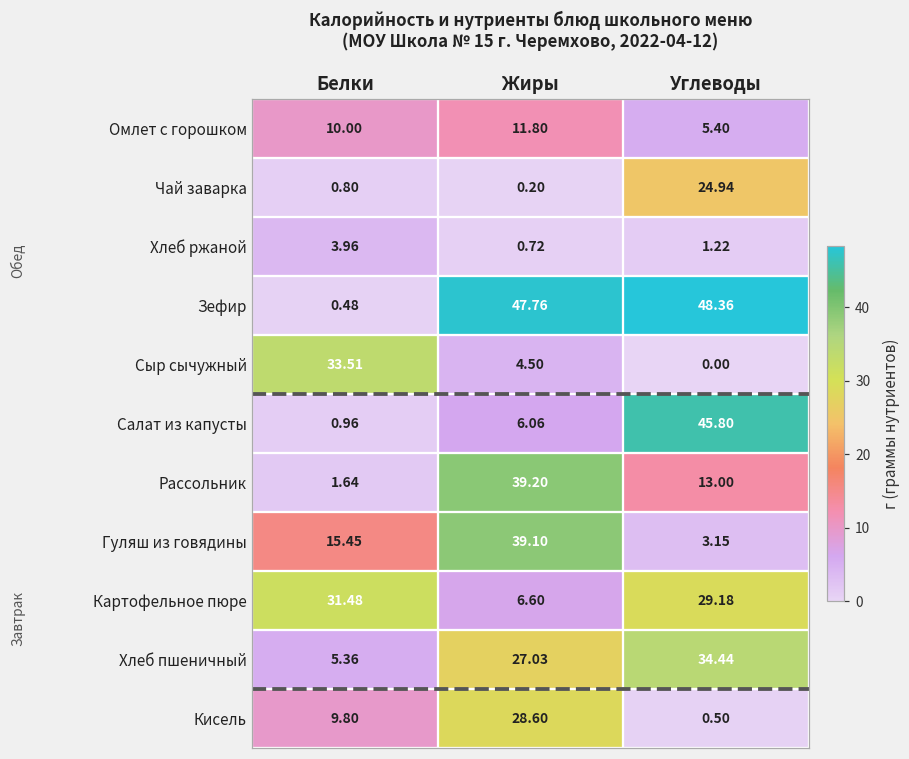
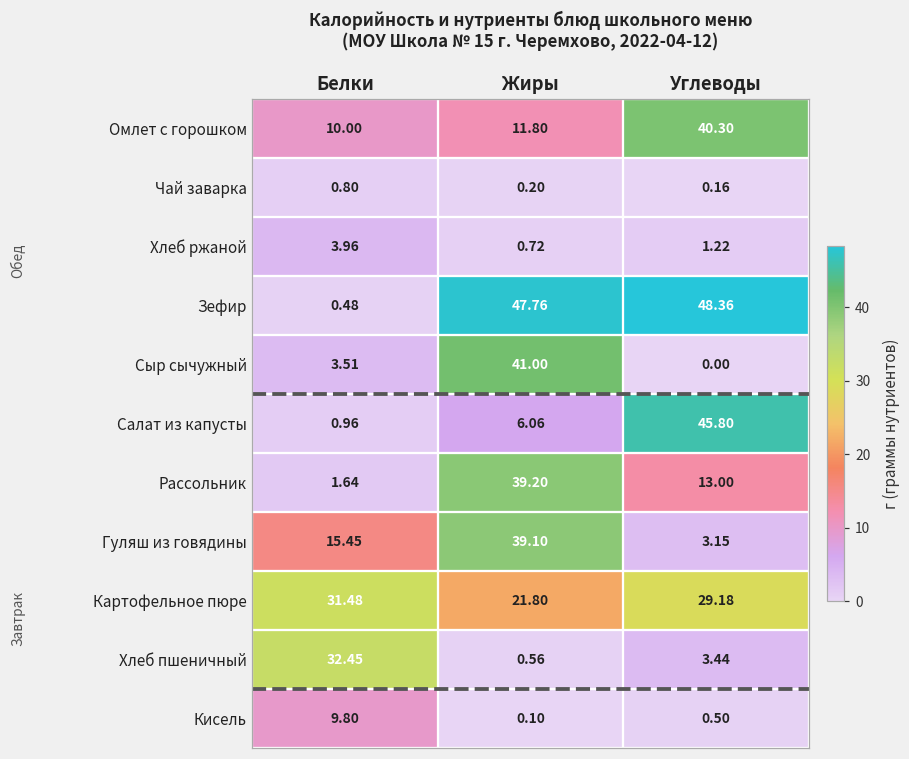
  {
    "Омлет с горошком": {
      "Белки": 10.00,
      "Жиры": 11.80,
-     "Углеводы": 5.40
+     "Углеводы": 40.30
    },
    "Чай заварка": {
      "Белки": 0.80,
      "Жиры": 0.20,
-     "Углеводы": 24.94
+     "Углеводы": 0.16
    },
    "Хлеб ржаной": {
      "Белки": 3.96,
      "Жиры": 0.72,
      "Углеводы": 1.22
    },
    "Зефир": {
      "Белки": 0.48,
      "Жиры": 47.76,
      "Углеводы": 48.36
    },
    "Сыр сычужный": {
-     "Белки": 33.51,
-     "Жиры": 4.50,
+     "Белки": 3.51,
+     "Жиры": 41.00,
      "Углеводы": 0.00
    },
    "Салат из капусты": {
      "Белки": 0.96,
      "Жиры": 6.06,
      "Углеводы": 45.80
    },
    "Рассольник": {
      "Белки": 1.64,
      "Жиры": 39.20,
      "Углеводы": 13.00
    },
    "Гуляш из говядины": {
      "Белки": 15.45,
      "Жиры": 39.10,
      "Углеводы": 3.15
    },
    "Картофельное пюре": {
      "Белки": 31.48,
-     "Жиры": 6.60,
+     "Жиры": 21.80,
      "Углеводы": 29.18
    },
    "Хлеб пшеничный": {
-     "Белки": 5.36,
-     "Жиры": 27.03,
-     "Углеводы": 34.44
+     "Белки": 32.45,
+     "Жиры": 0.56,
+     "Углеводы": 3.44
    },
    "Кисель": {
      "Белки": 9.80,
-     "Жиры": 28.60,
+     "Жиры": 0.10,
      "Углеводы": 0.50
    }
  }
